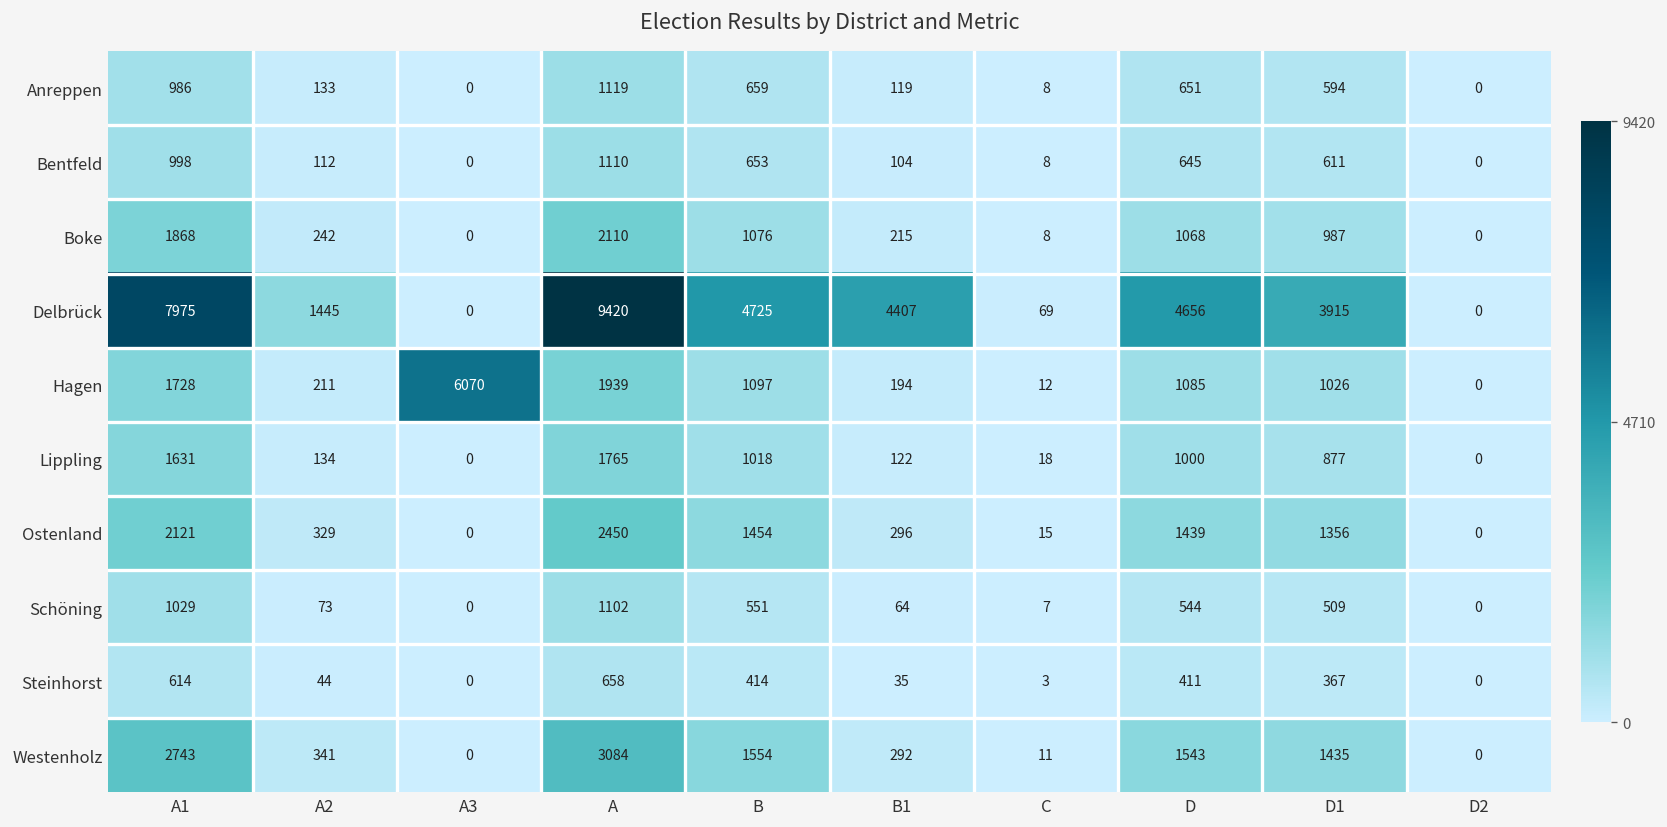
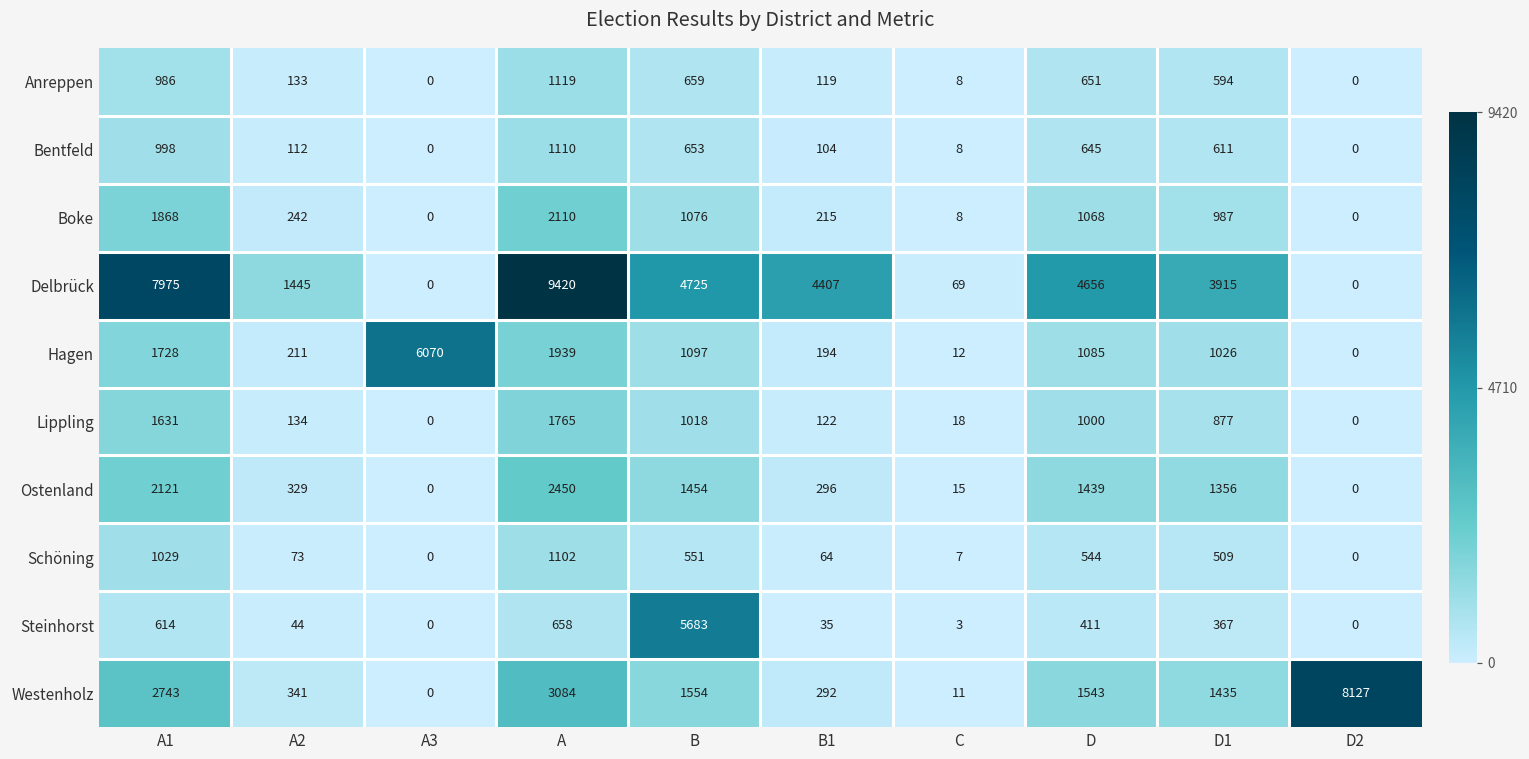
  {
    "Anreppen": {
      "A1": 986,
      "A2": 133,
      "A3": 0,
      "A": 1119,
      "B": 659,
      "B1": 119,
      "C": 8,
      "D": 651,
      "D1": 594,
      "D2": 0
    },
    "Bentfeld": {
      "A1": 998,
      "A2": 112,
      "A3": 0,
      "A": 1110,
      "B": 653,
      "B1": 104,
      "C": 8,
      "D": 645,
      "D1": 611,
      "D2": 0
    },
    "Boke": {
      "A1": 1868,
      "A2": 242,
      "A3": 0,
      "A": 2110,
      "B": 1076,
      "B1": 215,
      "C": 8,
      "D": 1068,
      "D1": 987,
      "D2": 0
    },
    "Delbrück": {
      "A1": 7975,
      "A2": 1445,
      "A3": 0,
      "A": 9420,
      "B": 4725,
      "B1": 4407,
      "C": 69,
      "D": 4656,
      "D1": 3915,
      "D2": 0
    },
    "Hagen": {
      "A1": 1728,
      "A2": 211,
      "A3": 6070,
      "A": 1939,
      "B": 1097,
      "B1": 194,
      "C": 12,
      "D": 1085,
      "D1": 1026,
      "D2": 0
    },
    "Lippling": {
      "A1": 1631,
      "A2": 134,
      "A3": 0,
      "A": 1765,
      "B": 1018,
      "B1": 122,
      "C": 18,
      "D": 1000,
      "D1": 877,
      "D2": 0
    },
    "Ostenland": {
      "A1": 2121,
      "A2": 329,
      "A3": 0,
      "A": 2450,
      "B": 1454,
      "B1": 296,
      "C": 15,
      "D": 1439,
      "D1": 1356,
      "D2": 0
    },
    "Schöning": {
      "A1": 1029,
      "A2": 73,
      "A3": 0,
      "A": 1102,
      "B": 551,
      "B1": 64,
      "C": 7,
      "D": 544,
      "D1": 509,
      "D2": 0
    },
    "Steinhorst": {
      "A1": 614,
      "A2": 44,
      "A3": 0,
      "A": 658,
-     "B": 414,
+     "B": 5683,
      "B1": 35,
      "C": 3,
      "D": 411,
      "D1": 367,
      "D2": 0
    },
    "Westenholz": {
      "A1": 2743,
      "A2": 341,
      "A3": 0,
      "A": 3084,
      "B": 1554,
      "B1": 292,
      "C": 11,
      "D": 1543,
      "D1": 1435,
-     "D2": 0
+     "D2": 8127
    }
  }
